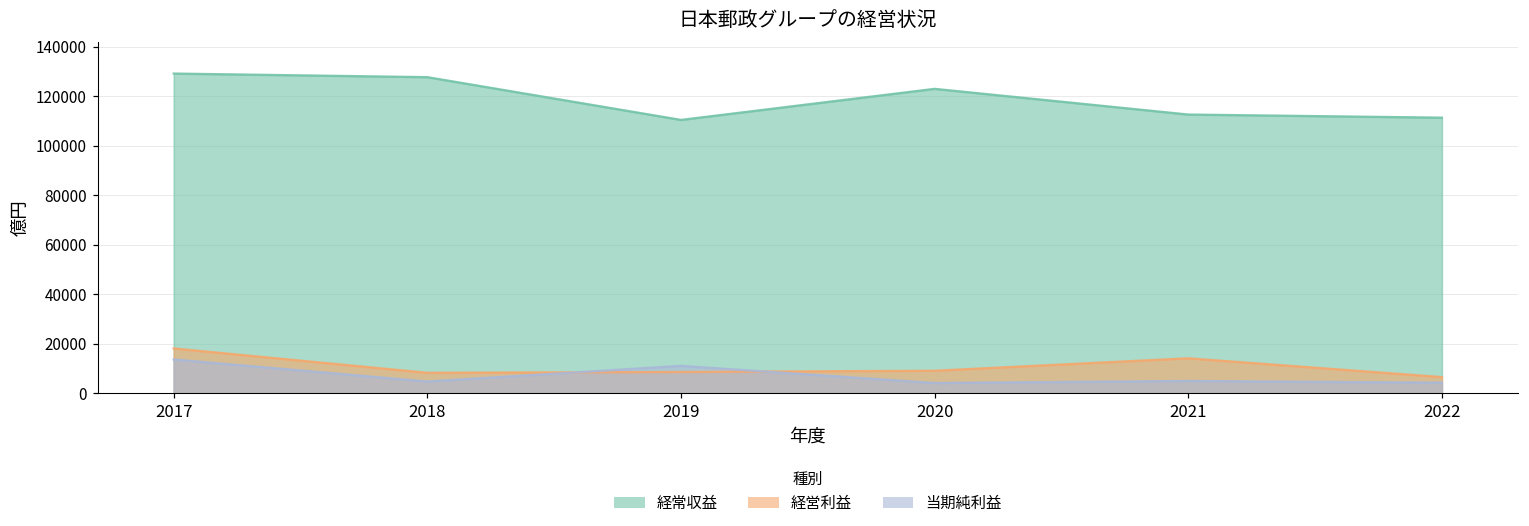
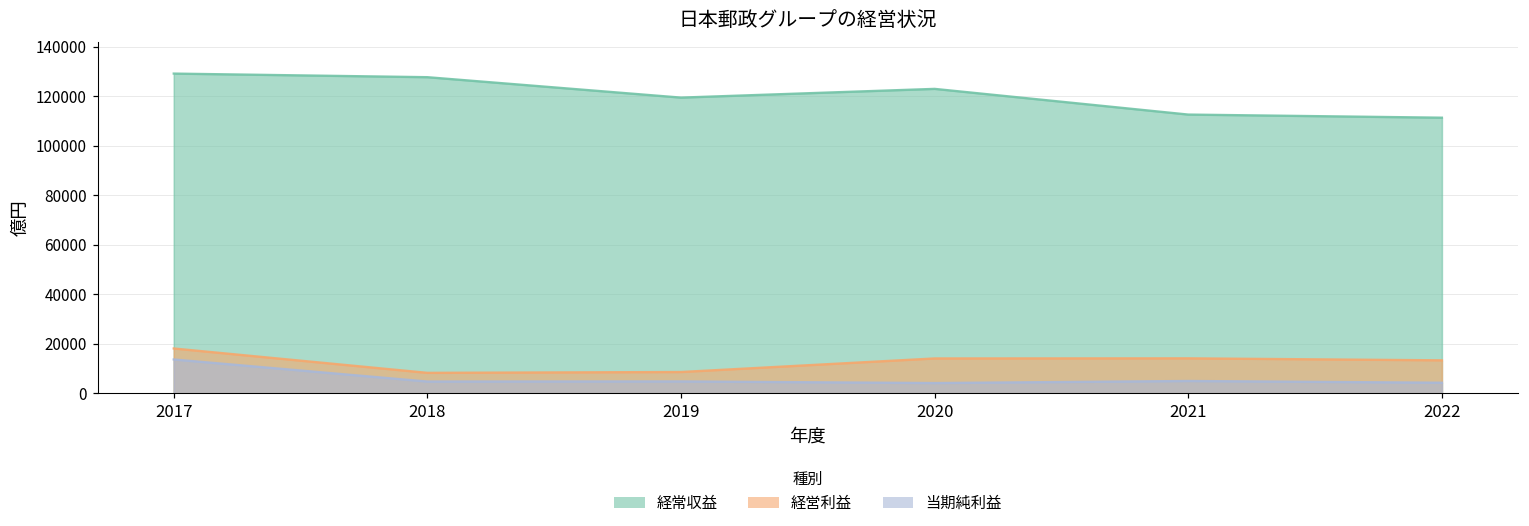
  {
    "経常収益": {
      "2017": 129000,
      "2018": 128000,
-     "2019": 110000,
+     "2019": 120000,
      "2020": 123000,
      "2021": 113000,
      "2022": 111000
    },
    "経営利益": {
      "2017": 18000,
      "2018": 8000,
      "2019": 9000,
-     "2020": 9000,
+     "2020": 14000,
      "2021": 14000,
-     "2022": 7000
+     "2022": 13000
    },
    "当期純利益": {
      "2017": 14000,
      "2018": 5000,
-     "2019": 11000,
+     "2019": 5000,
      "2020": 4000,
      "2021": 5000,
      "2022": 4000
    }
  }
